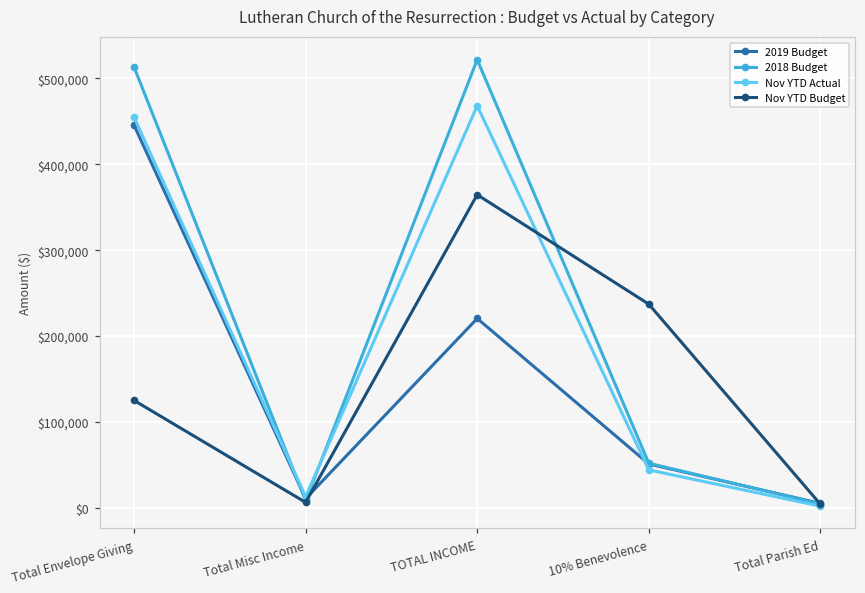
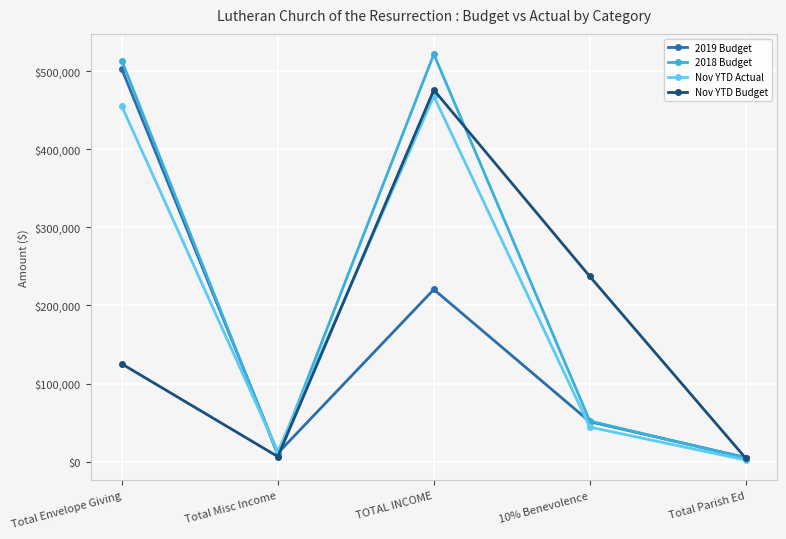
  {
    "2019 Budget": {
-     "Total Envelope Giving": "$450,000",
+     "Total Envelope Giving": "$500,000",
      "TOTAL INCOME": "$220,000"
    },
    "Nov YTD Budget": {
      "Total Envelope Giving": "$130,000",
-     "TOTAL INCOME": "$360,000",
+     "TOTAL INCOME": "$480,000",
      "10% Benevolence": "$240,000"
    }
  }
